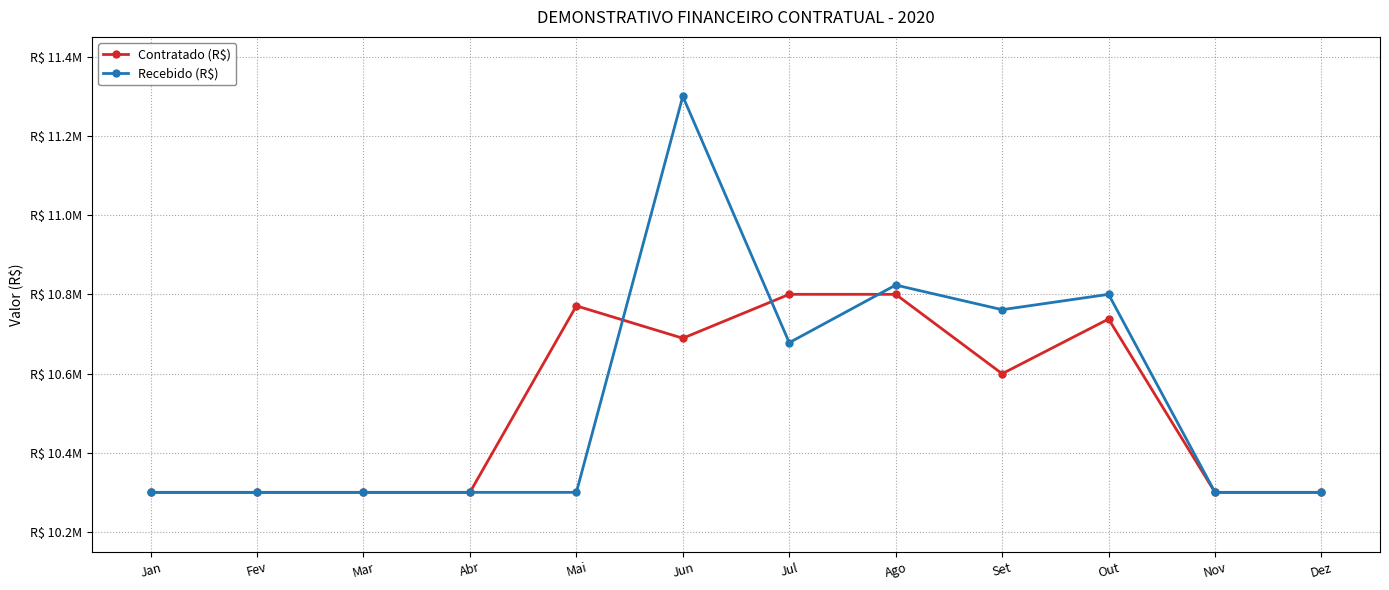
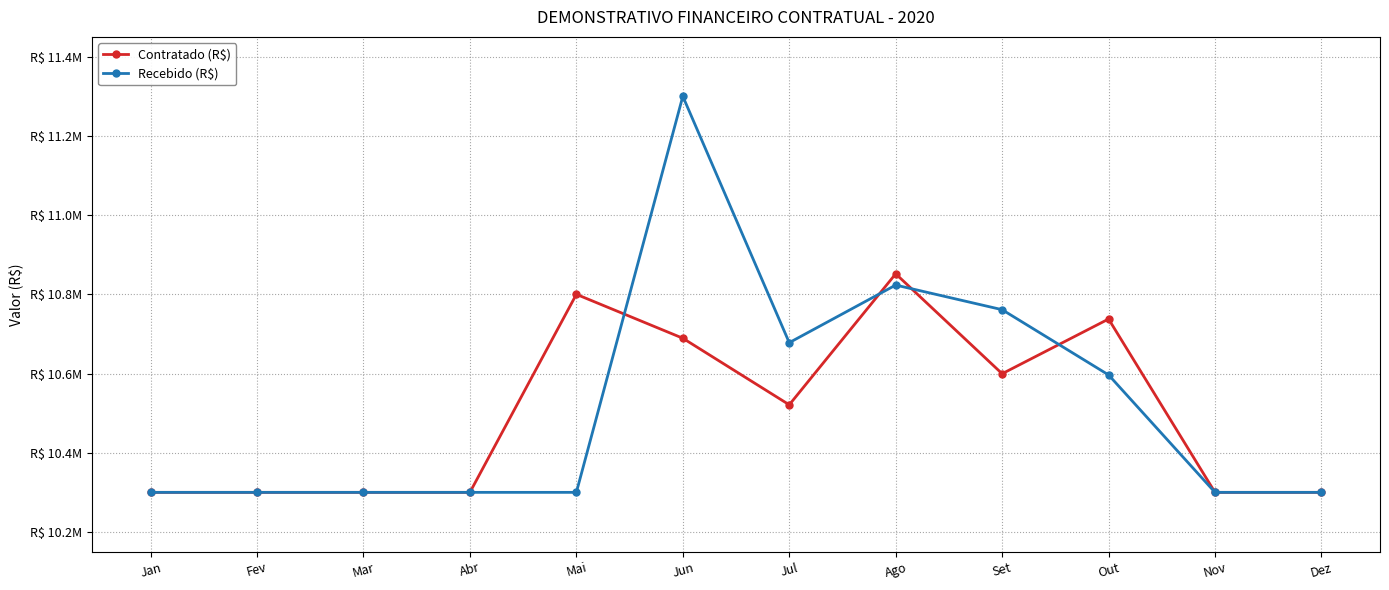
  {
    "Contratado (R$)": {
-     "Mai": "R$ 10770000",
+     "Mai": "R$ 10800000",
      "Jun": "R$ 10690000",
-     "Jul": "R$ 10800000",
-     "Ago": "R$ 10800000",
+     "Jul": "R$ 10520000",
+     "Ago": "R$ 10850000",
      "Set": "R$ 10600000",
      "Out": "R$ 10740000"
    },
    "Recebido (R$)": {
      "Mai": "R$ 10300000",
      "Jun": "R$ 11300000",
      "Jul": "R$ 10680000",
      "Ago": "R$ 10820000",
      "Set": "R$ 10760000",
-     "Out": "R$ 10800000"
+     "Out": "R$ 10600000"
    }
  }
